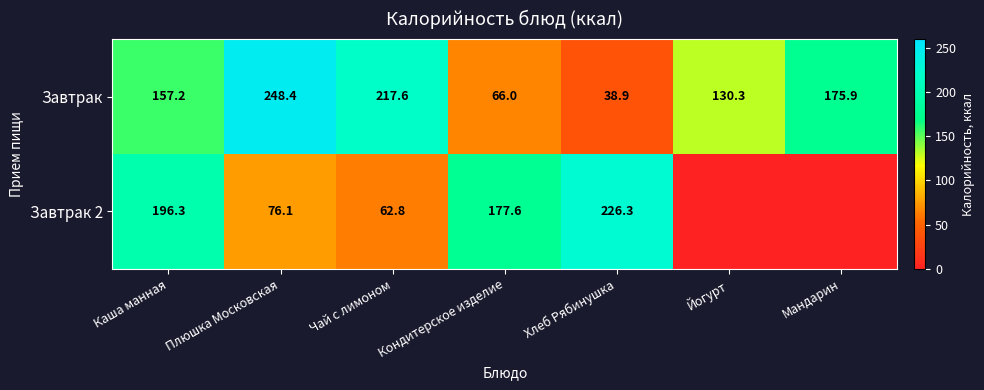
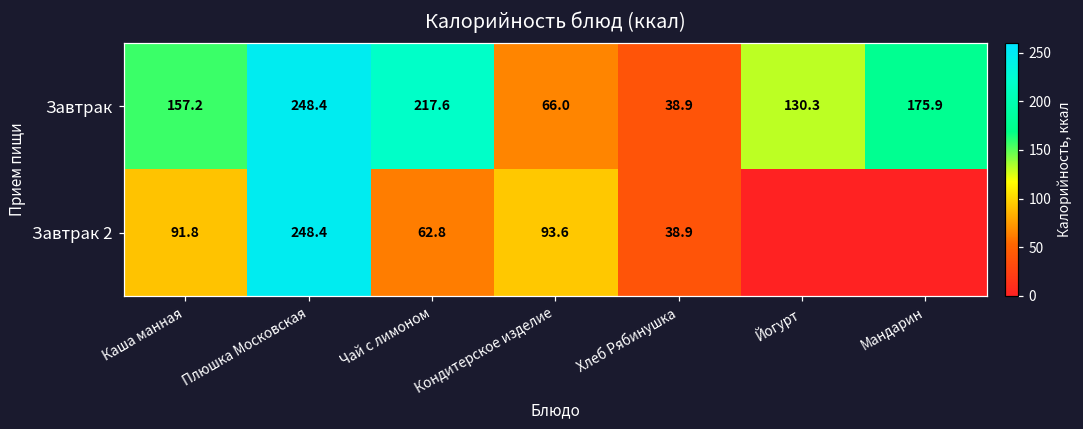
  {
    "Завтрак": {
      "Каша манная": 157.2,
      "Плюшка Московская": 248.4,
      "Чай с лимоном": 217.6,
      "Кондитерское изделие": 66.0,
      "Хлеб Рябинушка": 38.9,
      "Йогурт": 130.3,
      "Мандарин": 175.9
    },
    "Завтрак 2": {
-     "Каша манная": 196.3,
-     "Плюшка Московская": 76.1,
+     "Каша манная": 91.8,
+     "Плюшка Московская": 248.4,
      "Чай с лимоном": 62.8,
-     "Кондитерское изделие": 177.6,
-     "Хлеб Рябинушка": 226.3
+     "Кондитерское изделие": 93.6,
+     "Хлеб Рябинушка": 38.9
    }
  }
